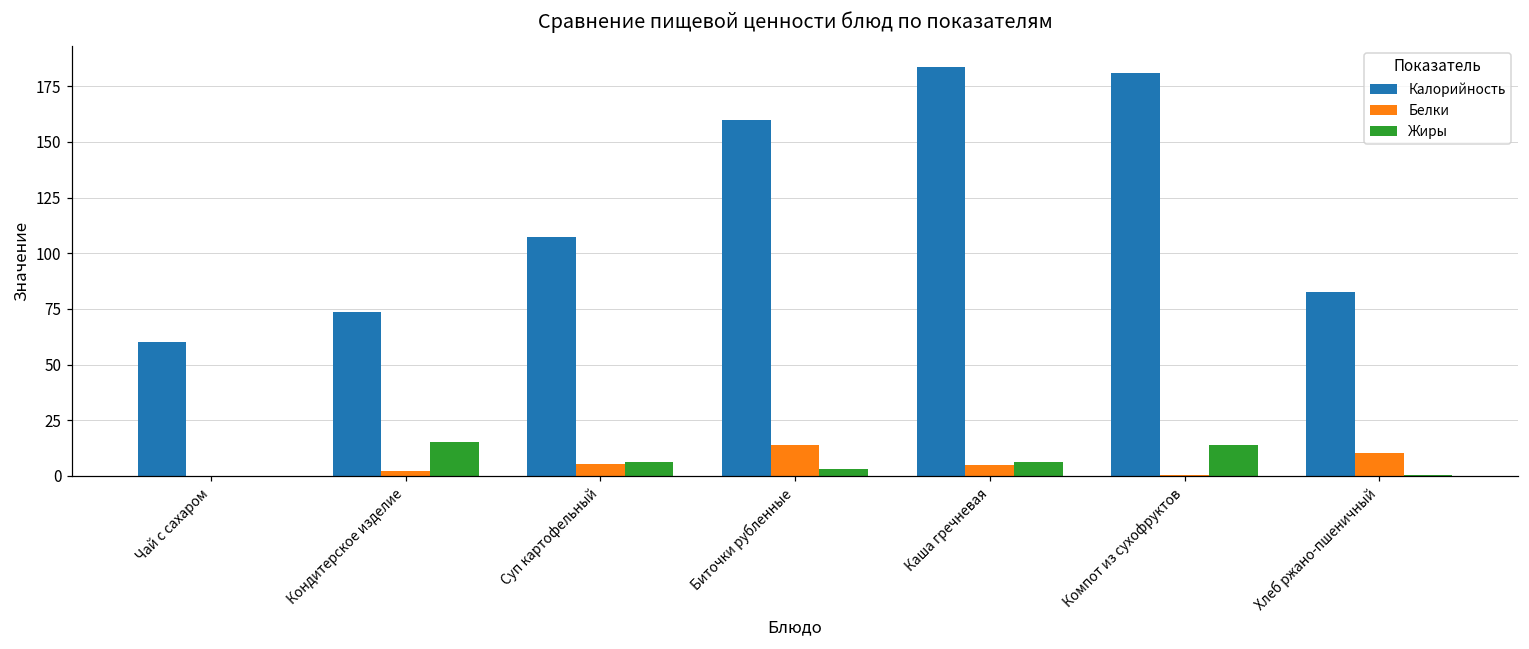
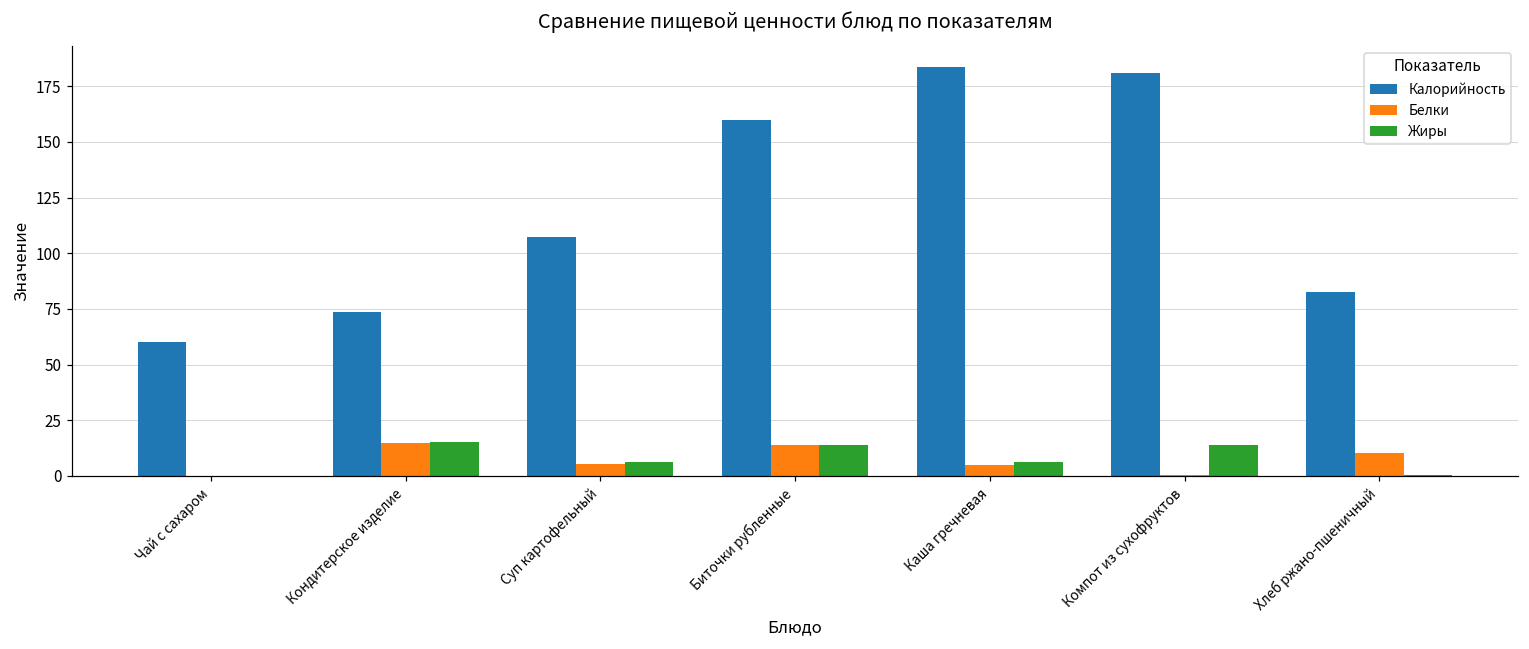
  {
    "Калорийность": {
      "Чай с сахаром": 60,
      "Кондитерское изделие": 74,
      "Суп картофельный": 107,
      "Биточки рубленные": 160,
      "Каша гречневая": 184,
      "Компот из сухофруктов": 181,
      "Хлеб ржано-пшеничный": 83
    },
    "Белки": {
      "Чай с сахаром": 0,
-     "Кондитерское изделие": 2,
+     "Кондитерское изделие": 15,
      "Суп картофельный": 5,
      "Биточки рубленные": 14,
      "Каша гречневая": 5,
      "Хлеб ржано-пшеничный": 10
    },
    "Жиры": {
      "Чай с сахаром": 0,
      "Кондитерское изделие": 15,
      "Суп картофельный": 6,
-     "Биточки рубленные": 3,
+     "Биточки рубленные": 14,
      "Каша гречневая": 6,
      "Компот из сухофруктов": 14
    }
  }
